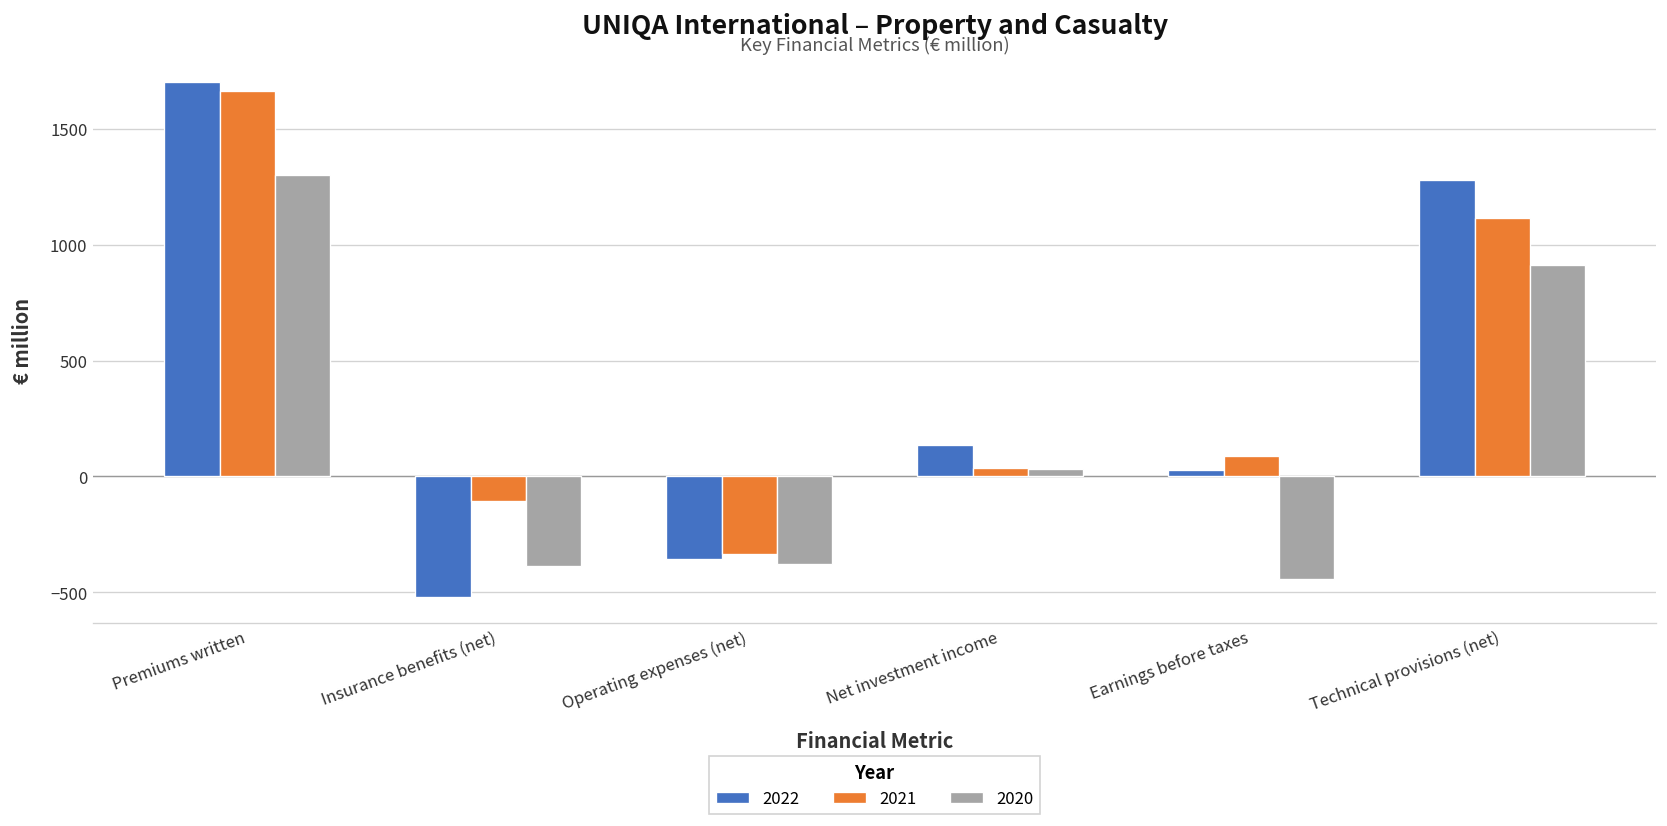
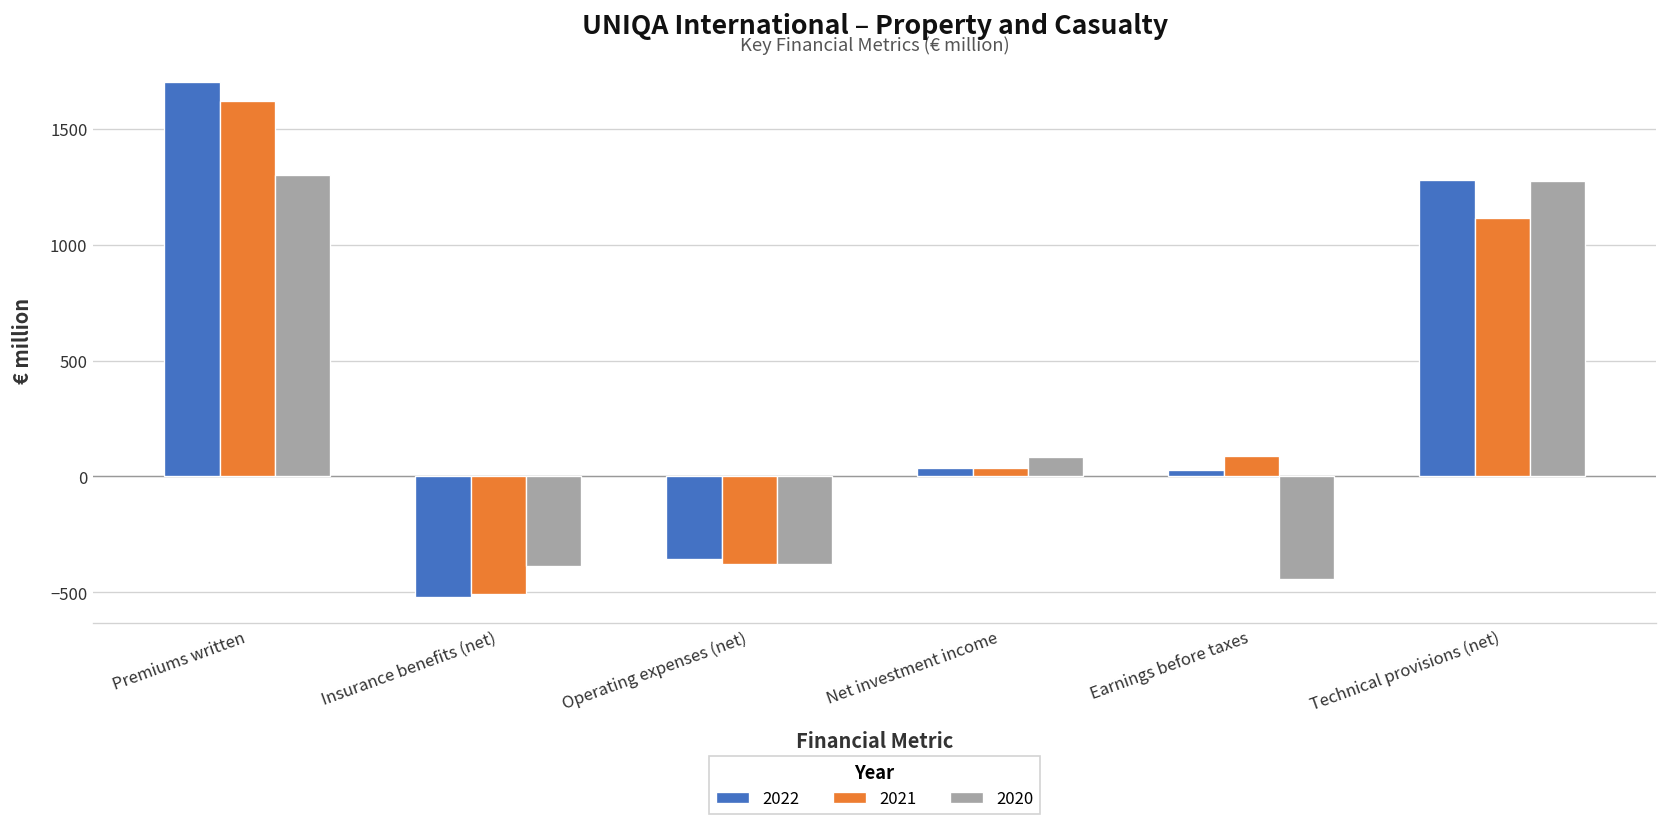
  {
    "2022": {
      "Premiums written": 1700,
      "Insurance benefits (net)": -520,
      "Operating expenses (net)": -360,
-     "Net investment income": 140,
+     "Net investment income": 40,
      "Earnings before taxes": 30,
      "Technical provisions (net)": 1280
    },
    "2021": {
-     "Premiums written": 1660,
-     "Insurance benefits (net)": -110,
-     "Operating expenses (net)": -330,
+     "Premiums written": 1620,
+     "Insurance benefits (net)": -510,
+     "Operating expenses (net)": -380,
      "Net investment income": 30,
      "Earnings before taxes": 90,
      "Technical provisions (net)": 1110
    },
    "2020": {
      "Premiums written": 1300,
      "Insurance benefits (net)": -390,
      "Operating expenses (net)": -380,
-     "Net investment income": 30,
+     "Net investment income": 80,
      "Earnings before taxes": -440,
-     "Technical provisions (net)": 910
+     "Technical provisions (net)": 1280
    }
  }
